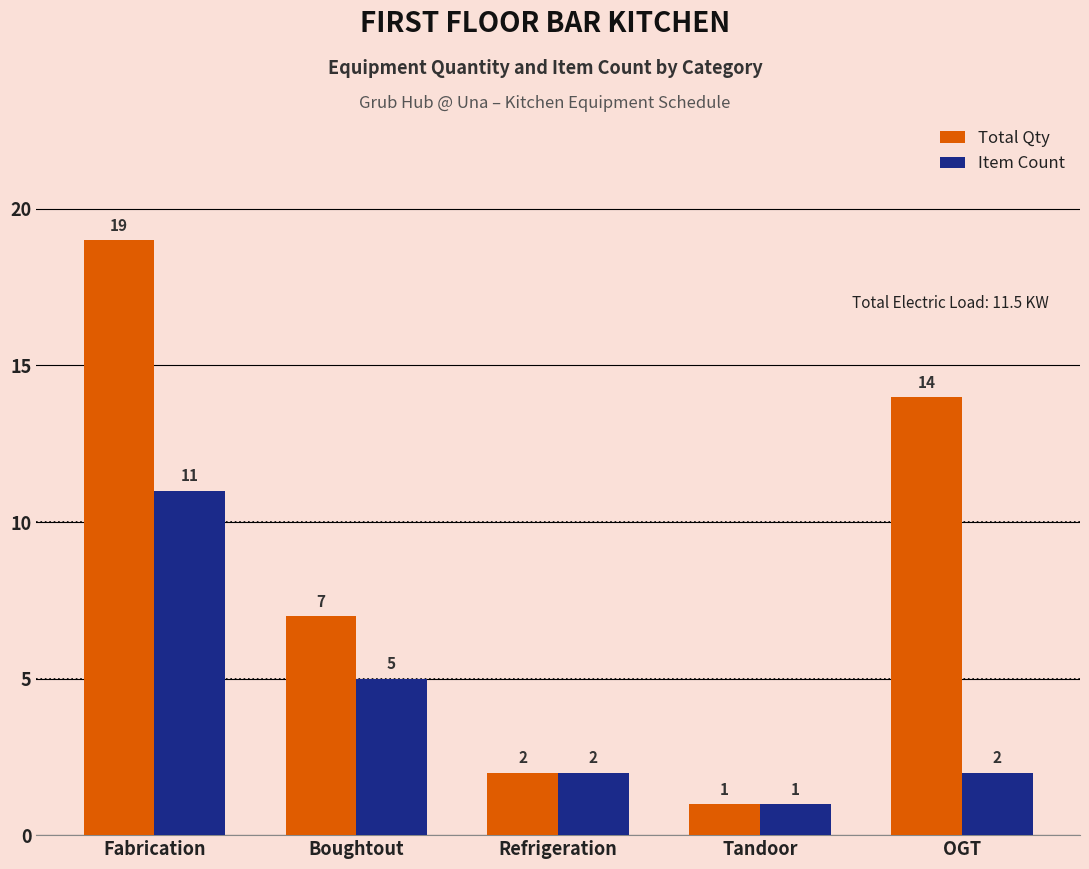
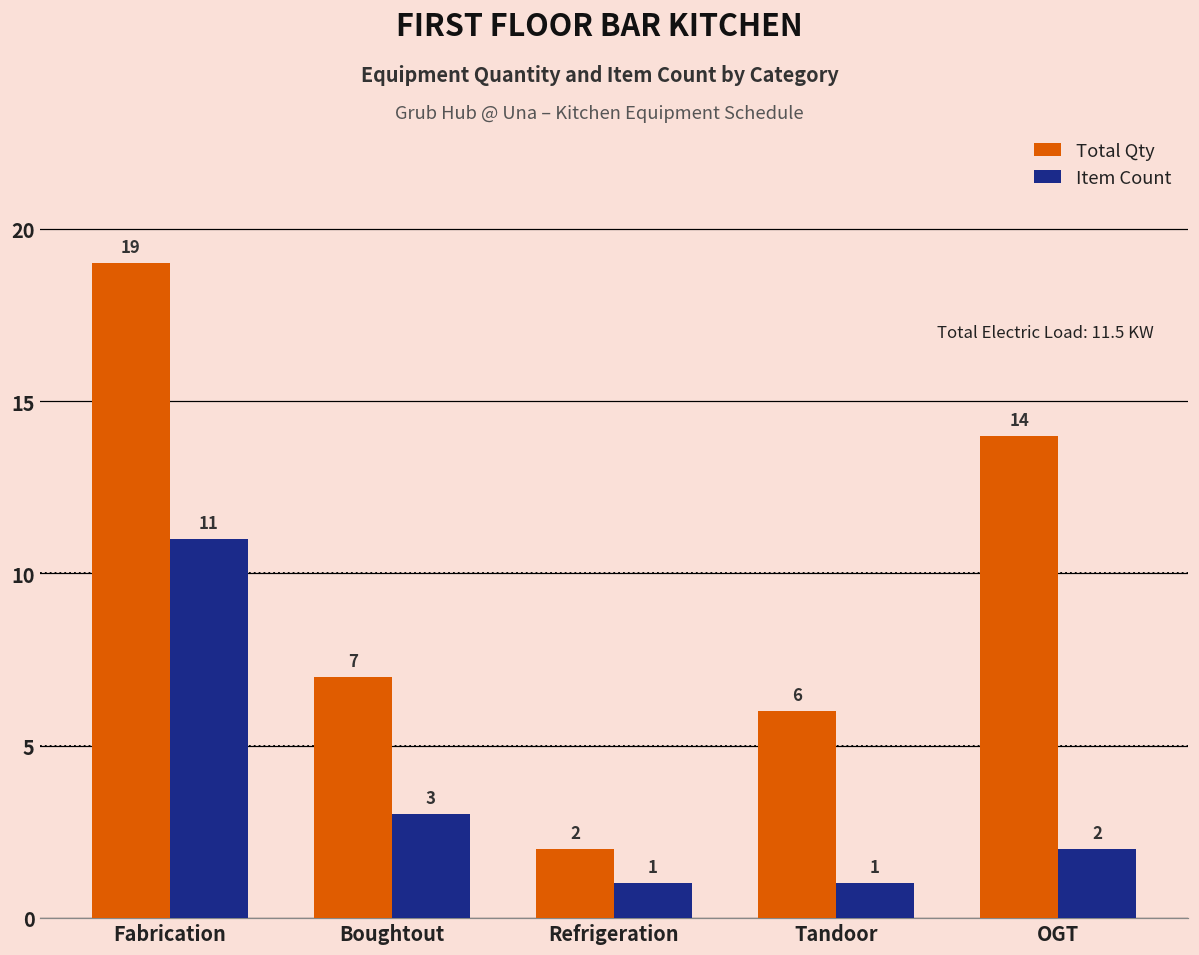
  {
    "Total Qty": {
      "Fabrication": 19,
      "Boughtout": 7,
      "Refrigeration": 2,
-     "Tandoor": 1,
+     "Tandoor": 6,
      "OGT": 14
    },
    "Item Count": {
      "Fabrication": 11,
-     "Boughtout": 5,
-     "Refrigeration": 2,
+     "Boughtout": 3,
+     "Refrigeration": 1,
      "Tandoor": 1,
      "OGT": 2
    }
  }
